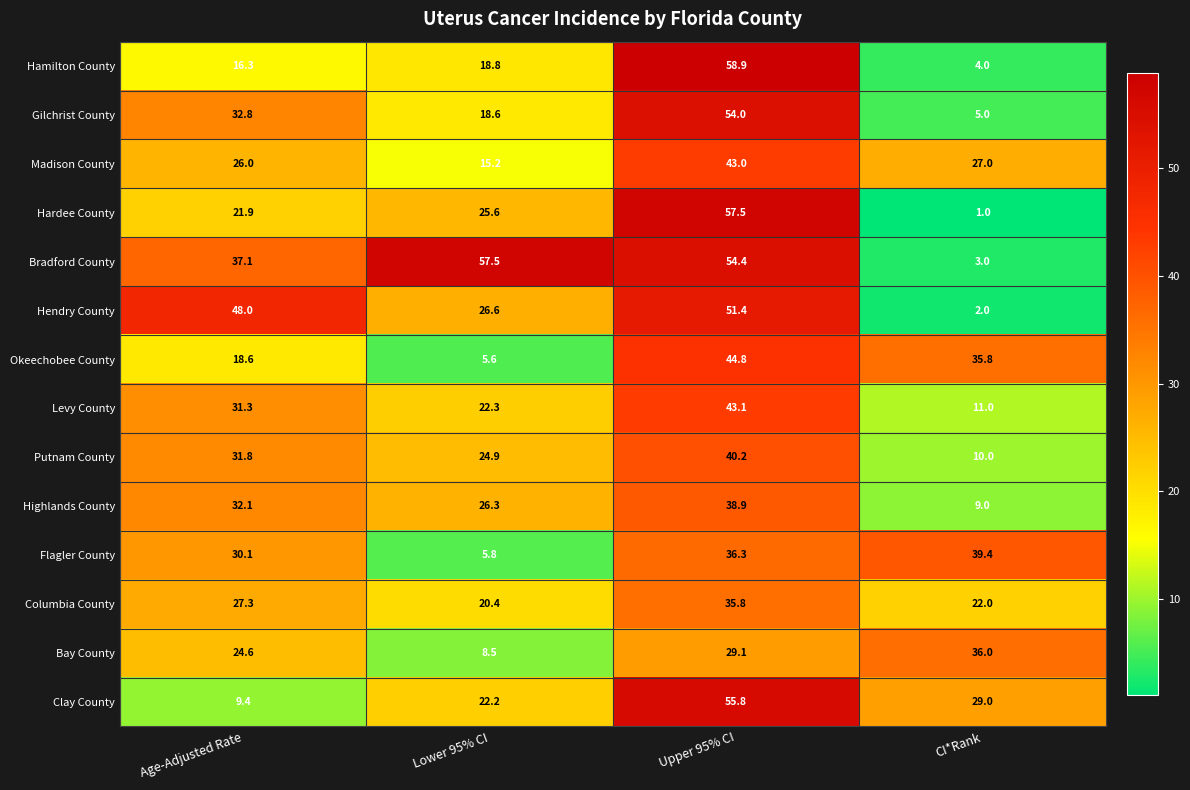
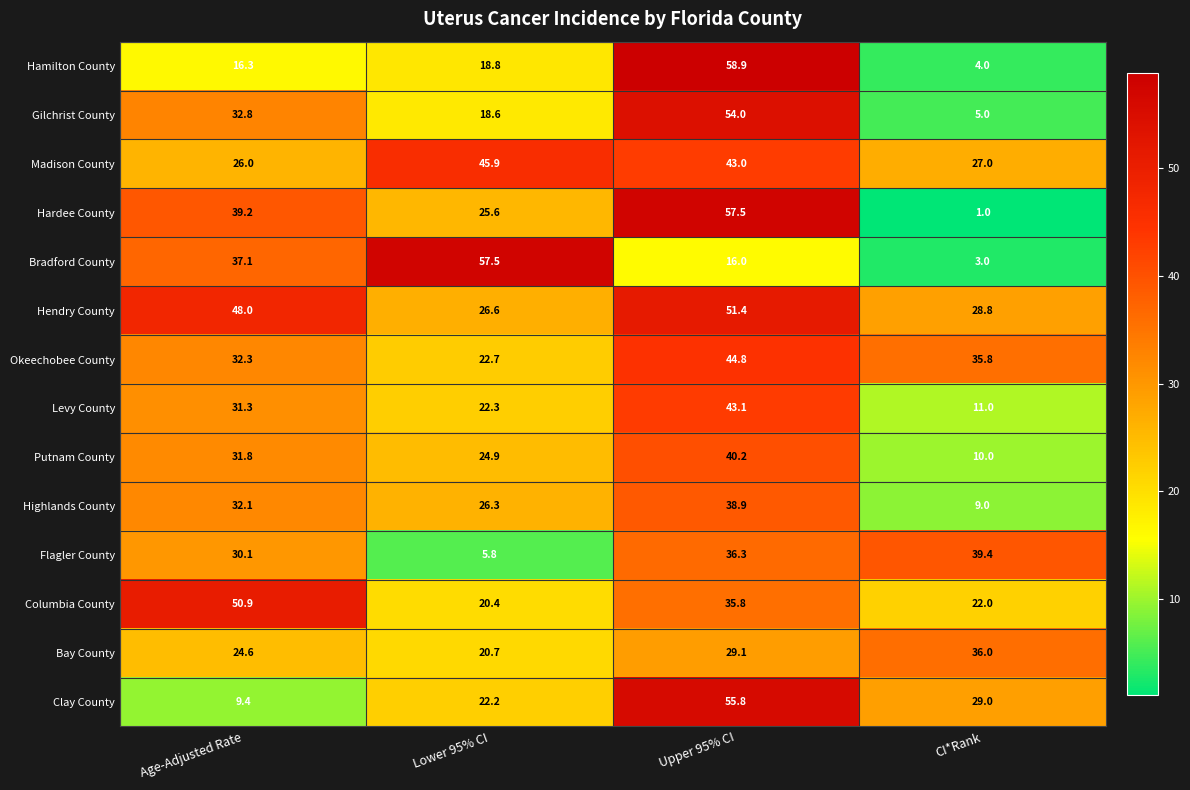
  {
    "Hamilton County": {
      "Age-Adjusted Rate": 16.3,
      "Lower 95% CI": 18.8,
      "Upper 95% CI": 58.9,
      "CI*Rank": 4.0
    },
    "Gilchrist County": {
      "Age-Adjusted Rate": 32.8,
      "Lower 95% CI": 18.6,
      "Upper 95% CI": 54.0,
      "CI*Rank": 5.0
    },
    "Madison County": {
      "Age-Adjusted Rate": 26.0,
-     "Lower 95% CI": 15.2,
+     "Lower 95% CI": 45.9,
      "Upper 95% CI": 43.0,
      "CI*Rank": 27.0
    },
    "Hardee County": {
-     "Age-Adjusted Rate": 21.9,
+     "Age-Adjusted Rate": 39.2,
      "Lower 95% CI": 25.6,
      "Upper 95% CI": 57.5,
      "CI*Rank": 1.0
    },
    "Bradford County": {
      "Age-Adjusted Rate": 37.1,
      "Lower 95% CI": 57.5,
-     "Upper 95% CI": 54.4,
+     "Upper 95% CI": 16.0,
      "CI*Rank": 3.0
    },
    "Hendry County": {
      "Age-Adjusted Rate": 48.0,
      "Lower 95% CI": 26.6,
      "Upper 95% CI": 51.4,
-     "CI*Rank": 2.0
+     "CI*Rank": 28.8
    },
    "Okeechobee County": {
-     "Age-Adjusted Rate": 18.6,
-     "Lower 95% CI": 5.6,
+     "Age-Adjusted Rate": 32.3,
+     "Lower 95% CI": 22.7,
      "Upper 95% CI": 44.8,
      "CI*Rank": 35.8
    },
    "Levy County": {
      "Age-Adjusted Rate": 31.3,
      "Lower 95% CI": 22.3,
      "Upper 95% CI": 43.1,
      "CI*Rank": 11.0
    },
    "Putnam County": {
      "Age-Adjusted Rate": 31.8,
      "Lower 95% CI": 24.9,
      "Upper 95% CI": 40.2,
      "CI*Rank": 10.0
    },
    "Highlands County": {
      "Age-Adjusted Rate": 32.1,
      "Lower 95% CI": 26.3,
      "Upper 95% CI": 38.9,
      "CI*Rank": 9.0
    },
    "Flagler County": {
      "Age-Adjusted Rate": 30.1,
      "Lower 95% CI": 5.8,
      "Upper 95% CI": 36.3,
      "CI*Rank": 39.4
    },
    "Columbia County": {
-     "Age-Adjusted Rate": 27.3,
+     "Age-Adjusted Rate": 50.9,
      "Lower 95% CI": 20.4,
      "Upper 95% CI": 35.8,
      "CI*Rank": 22.0
    },
    "Bay County": {
      "Age-Adjusted Rate": 24.6,
-     "Lower 95% CI": 8.5,
+     "Lower 95% CI": 20.7,
      "Upper 95% CI": 29.1,
      "CI*Rank": 36.0
    },
    "Clay County": {
      "Age-Adjusted Rate": 9.4,
      "Lower 95% CI": 22.2,
      "Upper 95% CI": 55.8,
      "CI*Rank": 29.0
    }
  }
